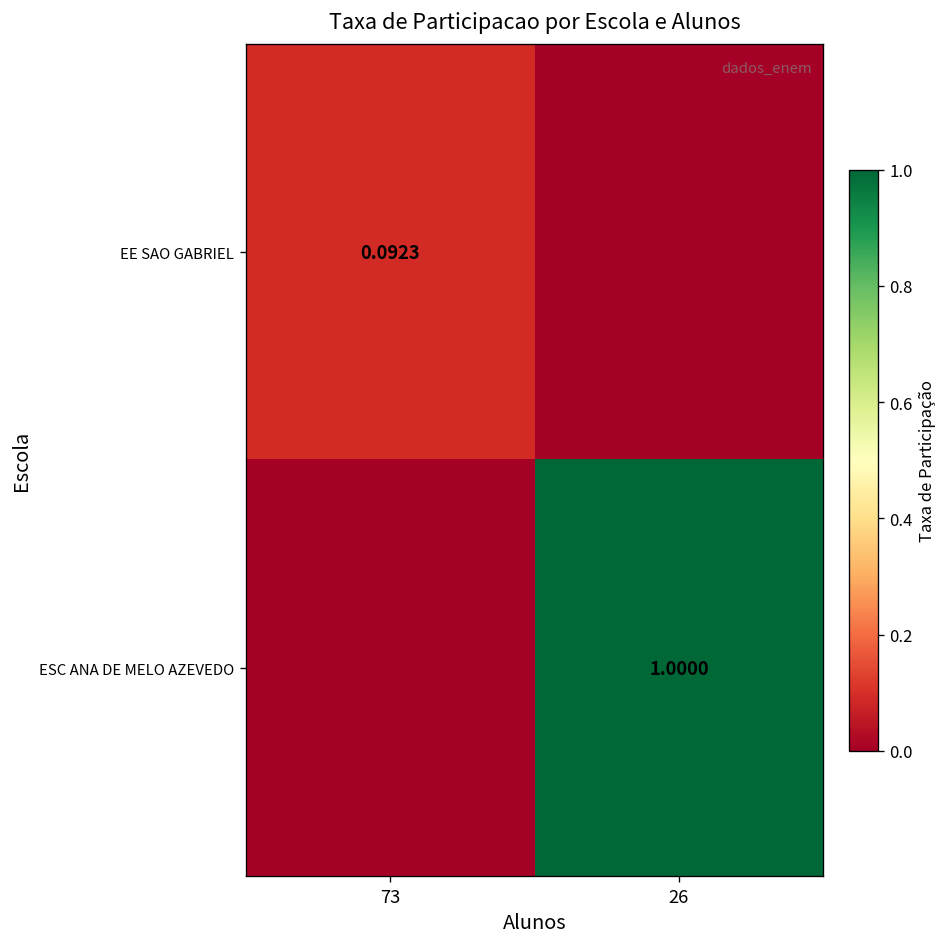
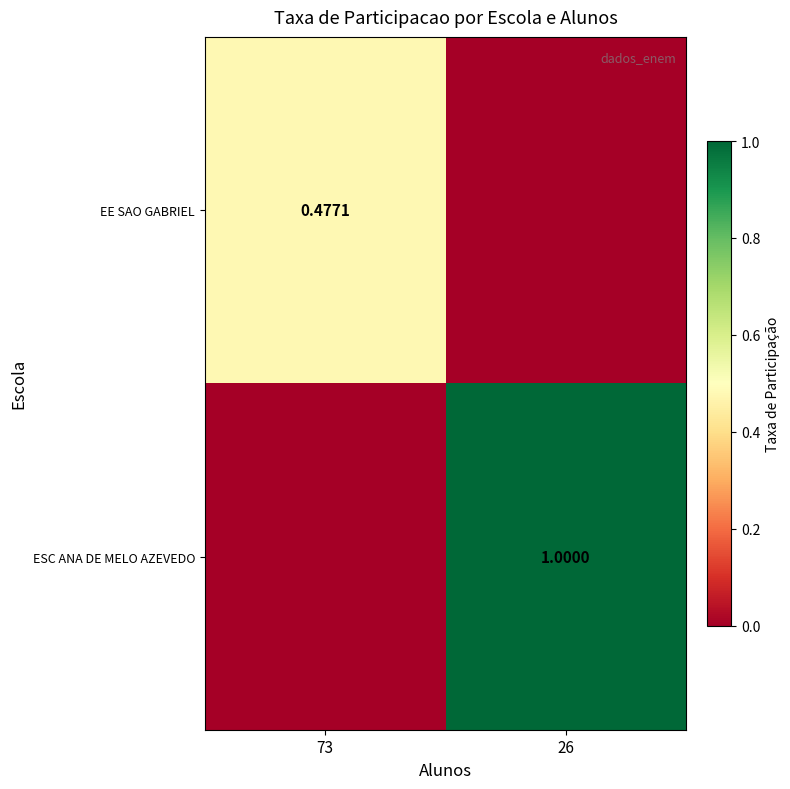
  {
    "EE SAO GABRIEL": {
-     "73": 0.0923
+     "73": 0.4771
    },
    "ESC ANA DE MELO AZEVEDO": {
      "26": 1.0000
    }
  }
